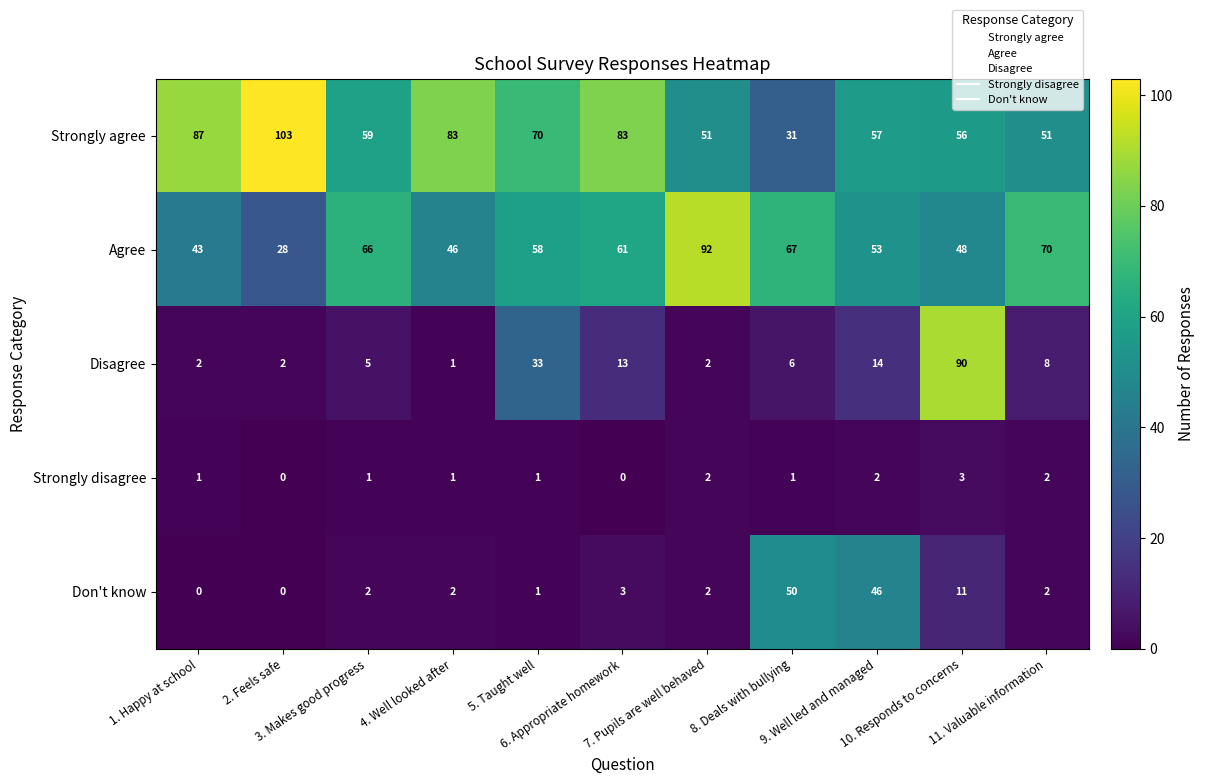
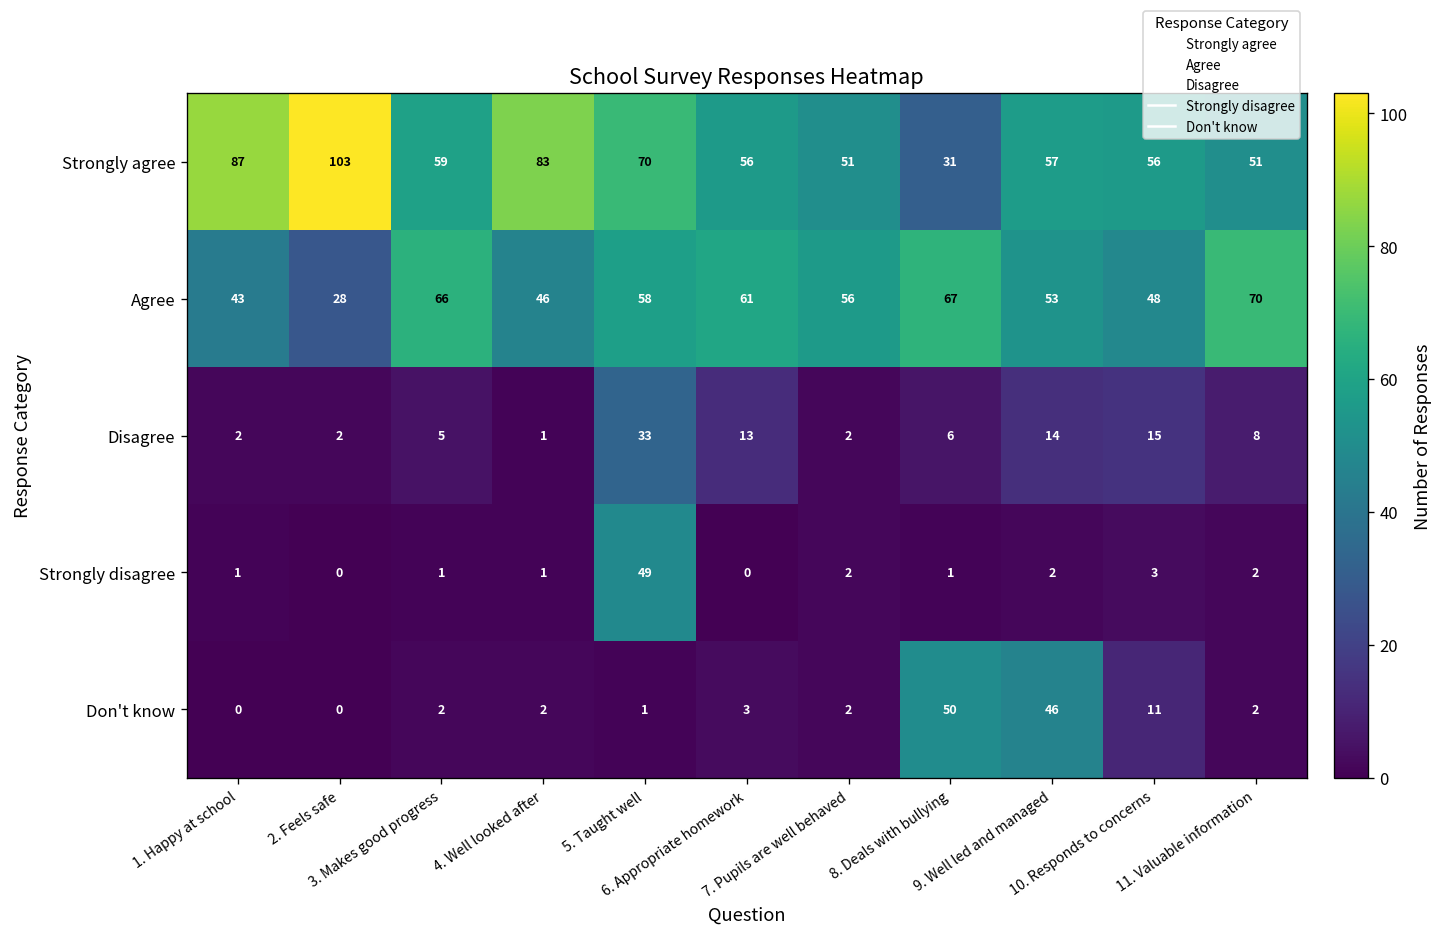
  {
    "Strongly agree": {
      "1. Happy at school": 87,
      "2. Feels safe": 103,
      "3. Makes good progress": 59,
      "4. Well looked after": 83,
      "5. Taught well": 70,
-     "6. Appropriate homework": 83,
+     "6. Appropriate homework": 56,
      "7. Pupils are well behaved": 51,
      "8. Deals with bullying": 31,
      "9. Well led and managed": 57,
      "10. Responds to concerns": 56,
      "11. Valuable information": 51
    },
    "Agree": {
      "1. Happy at school": 43,
      "2. Feels safe": 28,
      "3. Makes good progress": 66,
      "4. Well looked after": 46,
      "5. Taught well": 58,
      "6. Appropriate homework": 61,
-     "7. Pupils are well behaved": 92,
+     "7. Pupils are well behaved": 56,
      "8. Deals with bullying": 67,
      "9. Well led and managed": 53,
      "10. Responds to concerns": 48,
      "11. Valuable information": 70
    },
    "Disagree": {
      "1. Happy at school": 2,
      "2. Feels safe": 2,
      "3. Makes good progress": 5,
      "4. Well looked after": 1,
      "5. Taught well": 33,
      "6. Appropriate homework": 13,
      "7. Pupils are well behaved": 2,
      "8. Deals with bullying": 6,
      "9. Well led and managed": 14,
-     "10. Responds to concerns": 90,
+     "10. Responds to concerns": 15,
      "11. Valuable information": 8
    },
    "Strongly disagree": {
      "1. Happy at school": 1,
      "2. Feels safe": 0,
      "3. Makes good progress": 1,
      "4. Well looked after": 1,
-     "5. Taught well": 1,
+     "5. Taught well": 49,
      "6. Appropriate homework": 0,
      "7. Pupils are well behaved": 2,
      "8. Deals with bullying": 1,
      "9. Well led and managed": 2,
      "10. Responds to concerns": 3,
      "11. Valuable information": 2
    },
    "Don't know": {
      "1. Happy at school": 0,
      "2. Feels safe": 0,
      "3. Makes good progress": 2,
      "4. Well looked after": 2,
      "5. Taught well": 1,
      "6. Appropriate homework": 3,
      "7. Pupils are well behaved": 2,
      "8. Deals with bullying": 50,
      "9. Well led and managed": 46,
      "10. Responds to concerns": 11,
      "11. Valuable information": 2
    }
  }
